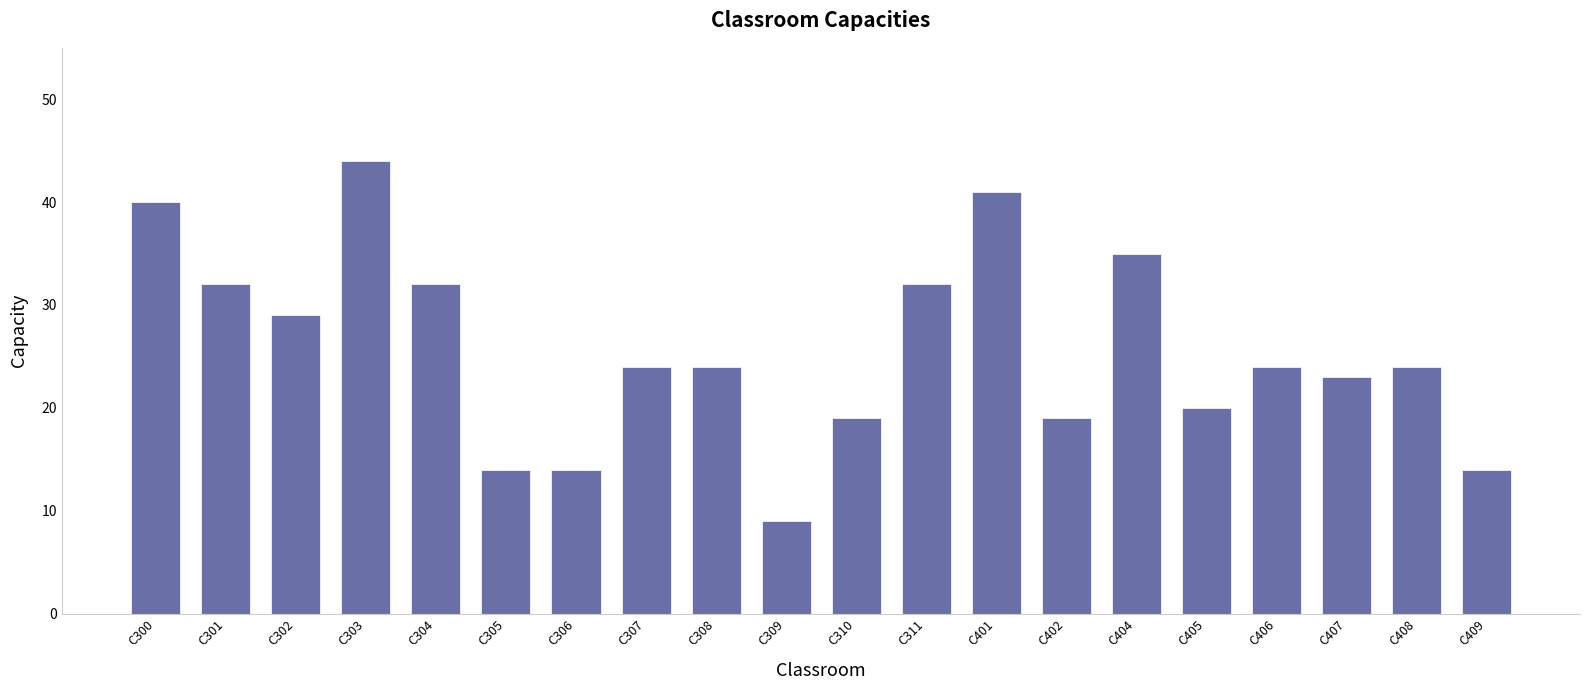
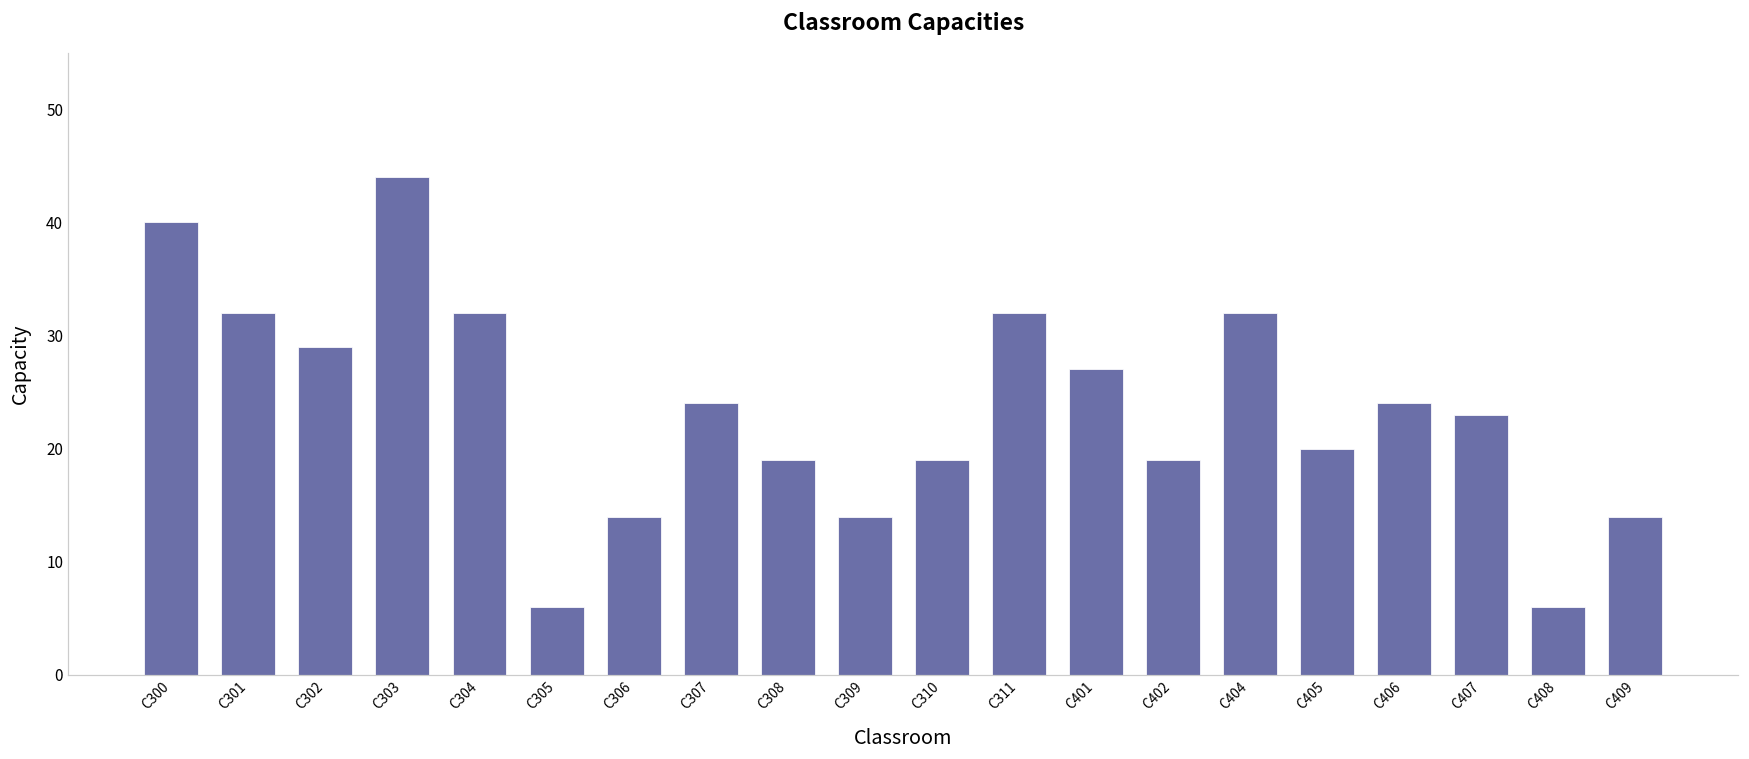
  {
    "C300": 40,
    "C301": 32,
    "C302": 29,
    "C303": 44,
    "C304": 32,
-   "C305": 14,
+   "C305": 6,
    "C306": 14,
    "C307": 24,
-   "C308": 24,
-   "C309": 9,
+   "C308": 19,
+   "C309": 14,
    "C310": 19,
    "C311": 32,
-   "C401": 41,
+   "C401": 27,
    "C402": 19,
-   "C404": 35,
+   "C404": 32,
    "C405": 20,
    "C406": 24,
    "C407": 23,
-   "C408": 24,
+   "C408": 6,
    "C409": 14
  }
